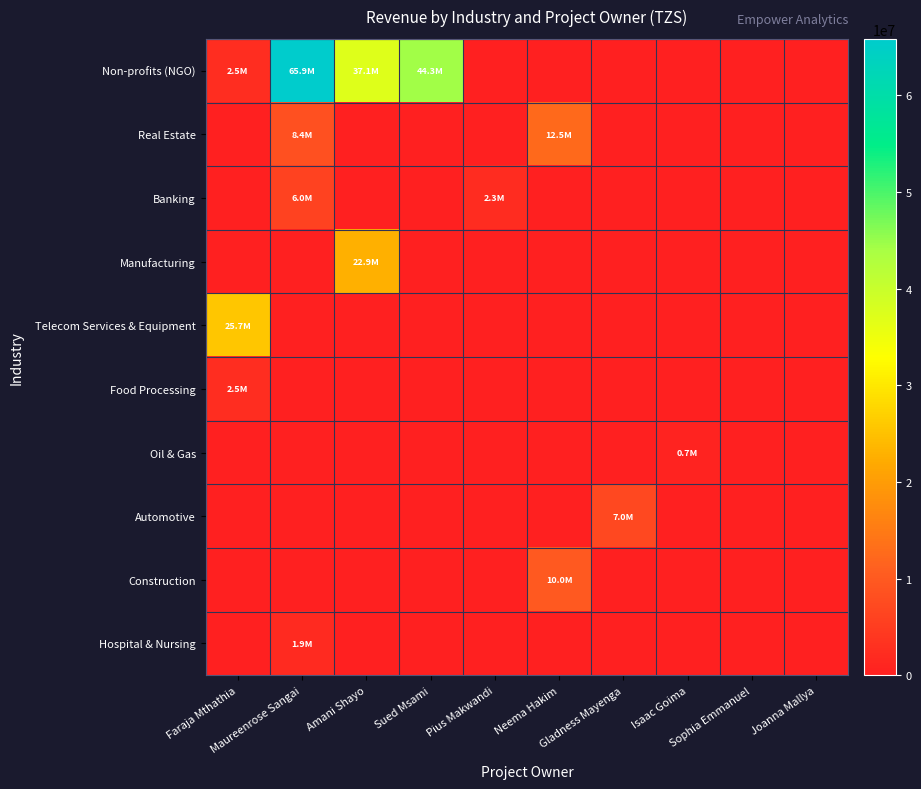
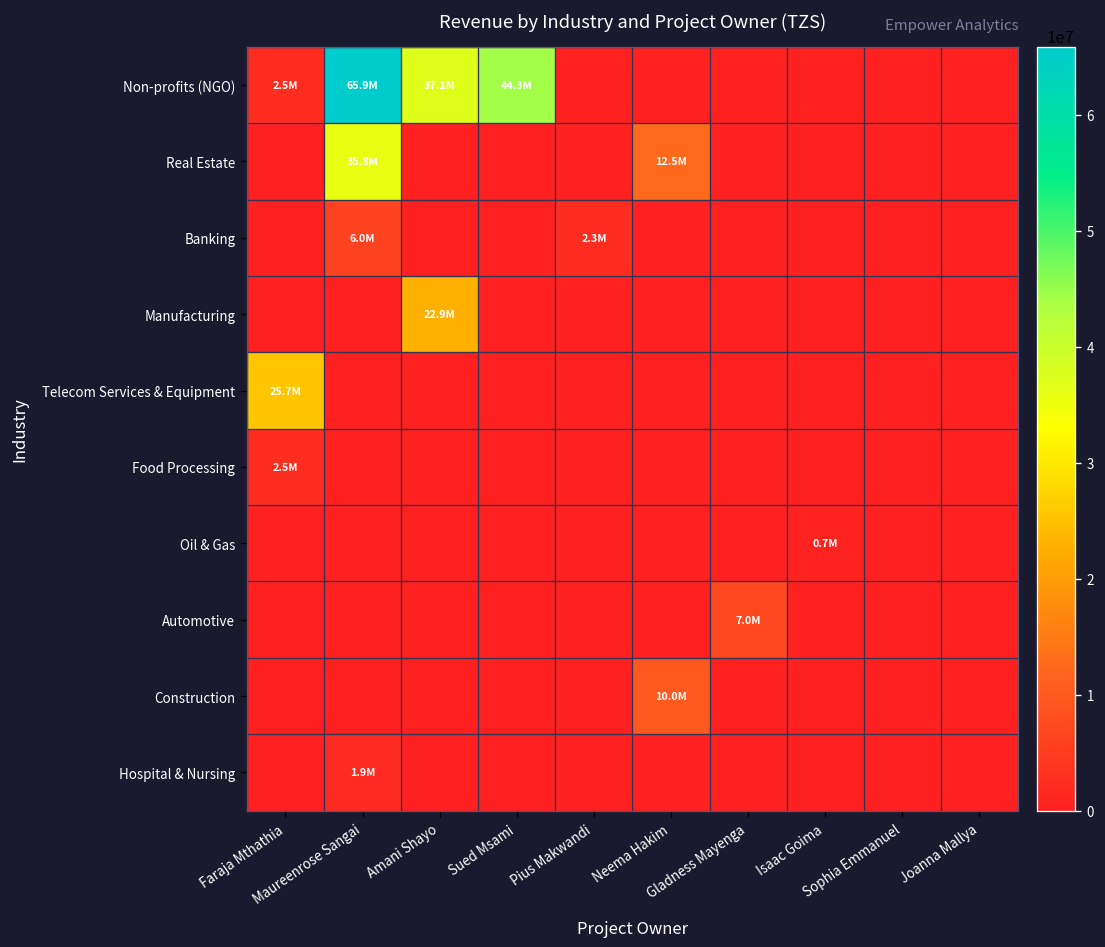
  {
    "Non-profits (NGO)": {
      "Faraja Mthathia": "2.5M",
      "Maureenrose Sangai": "65.9M",
      "Amani Shayo": "37.1M",
      "Sued Msami": "44.3M"
    },
    "Real Estate": {
-     "Maureenrose Sangai": "8.4M",
+     "Maureenrose Sangai": "35.8M",
      "Neema Hakim": "12.5M"
    },
    "Banking": {
      "Maureenrose Sangai": "6.0M",
      "Pius Makwandi": "2.3M"
    },
    "Manufacturing": {
      "Amani Shayo": "22.9M"
    },
    "Telecom Services & Equipment": {
      "Faraja Mthathia": "25.7M"
    },
    "Food Processing": {
      "Faraja Mthathia": "2.5M"
    },
    "Oil & Gas": {
      "Isaac Goima": "0.7M"
    },
    "Automotive": {
      "Gladness Mayenga": "7.0M"
    },
    "Construction": {
      "Neema Hakim": "10.0M"
    },
    "Hospital & Nursing": {
      "Maureenrose Sangai": "1.9M"
    }
  }
